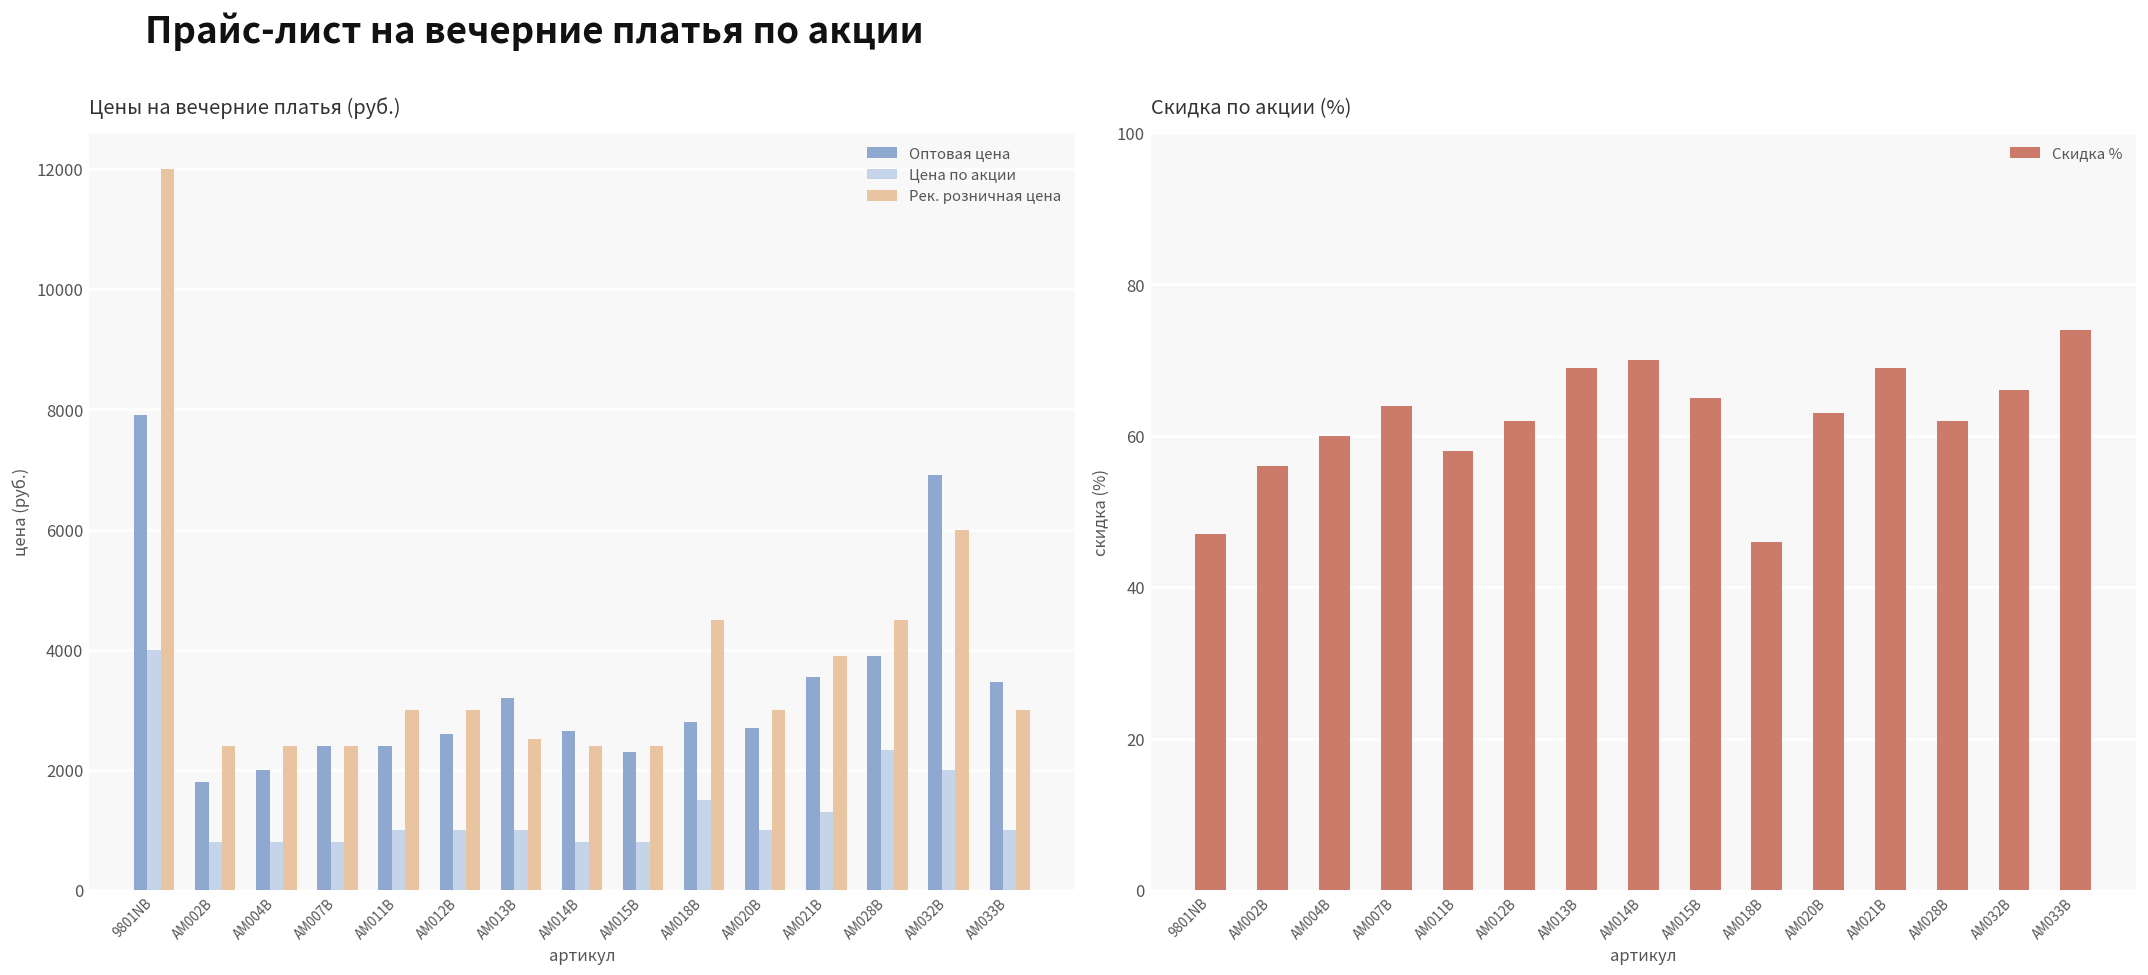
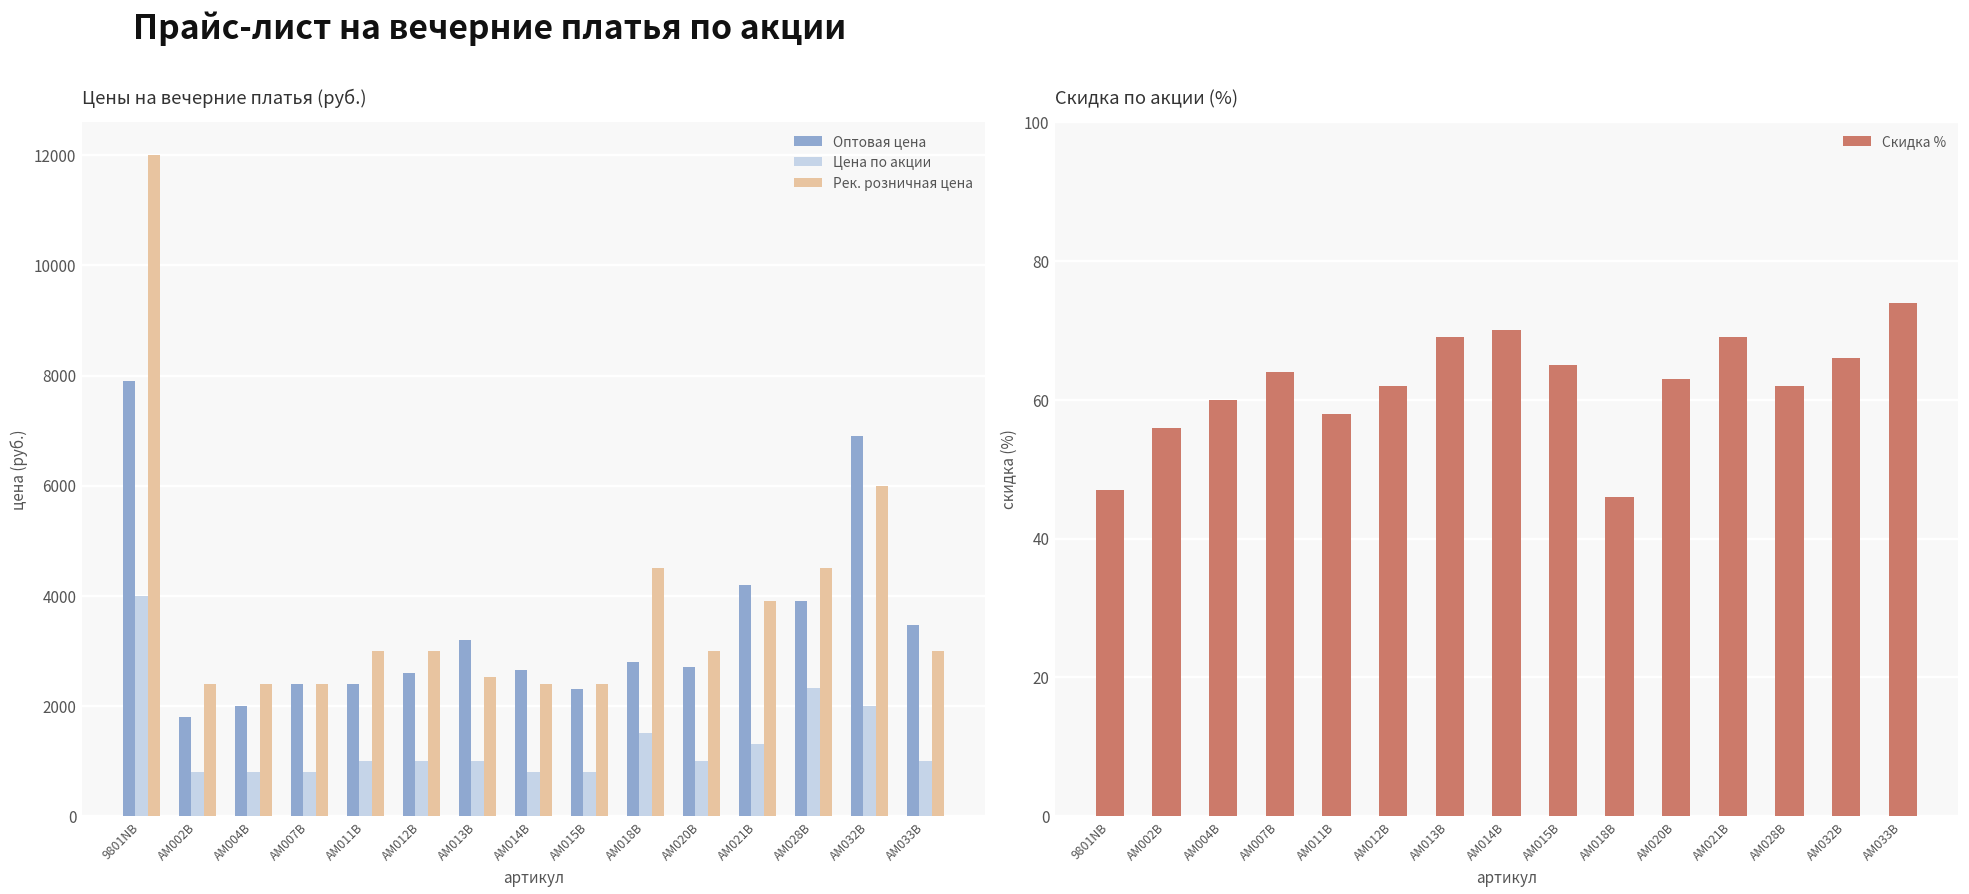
  {
    "Цены на вечерние платья (руб.)": {
      "Оптовая цена": {
        "9801NB": 7900,
        "AM002B": 1800,
        "AM004B": 2000,
        "AM007B": 2400,
        "AM011B": 2400,
        "AM012B": 2600,
        "AM013B": 3200,
        "AM014B": 2700,
        "AM015B": 2300,
        "AM018B": 2800,
        "AM020B": 2700,
-       "AM021B": 3500,
+       "AM021B": 4200,
        "AM028B": 3900,
        "AM032B": 6900,
        "AM033B": 3500
      },
      "Цена по акции": {
        "9801NB": 4000,
        "AM002B": 800,
        "AM004B": 800,
        "AM007B": 800,
        "AM011B": 1000,
        "AM012B": 1000,
        "AM013B": 1000,
        "AM014B": 800,
        "AM015B": 800,
        "AM018B": 1500,
        "AM020B": 1000,
        "AM021B": 1300,
        "AM028B": 2300,
        "AM032B": 2000,
        "AM033B": 1000
      },
      "Рек. розничная цена": {
        "9801NB": 12000,
        "AM002B": 2400,
        "AM004B": 2400,
        "AM007B": 2400,
        "AM011B": 3000,
        "AM012B": 3000,
        "AM013B": 2500,
        "AM014B": 2400,
        "AM015B": 2400,
        "AM018B": 4500,
        "AM020B": 3000,
        "AM021B": 3900,
        "AM028B": 4500,
        "AM032B": 6000,
        "AM033B": 3000
      }
    },
    "Скидка по акции (%)": {
      "9801NB": 47,
      "AM002B": 56,
      "AM004B": 60,
      "AM007B": 64,
      "AM011B": 58,
      "AM012B": 62,
      "AM013B": 69,
      "AM014B": 70,
      "AM015B": 65,
      "AM018B": 46,
      "AM020B": 63,
      "AM021B": 69,
      "AM028B": 62,
      "AM032B": 66,
      "AM033B": 74
    }
  }
